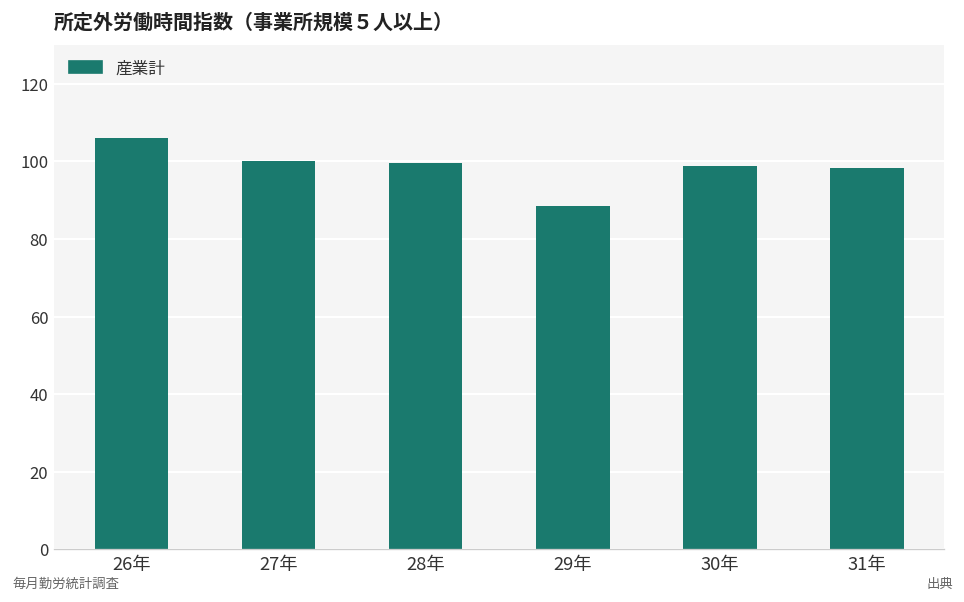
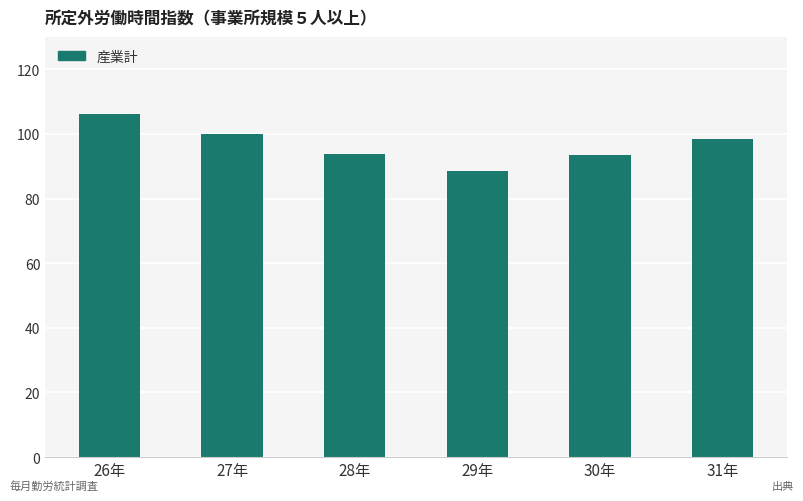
  {
    "26年": 106,
    "27年": 100,
-   "28年": 100,
+   "28年": 94,
    "29年": 88,
-   "30年": 99,
+   "30年": 94,
    "31年": 98
  }
